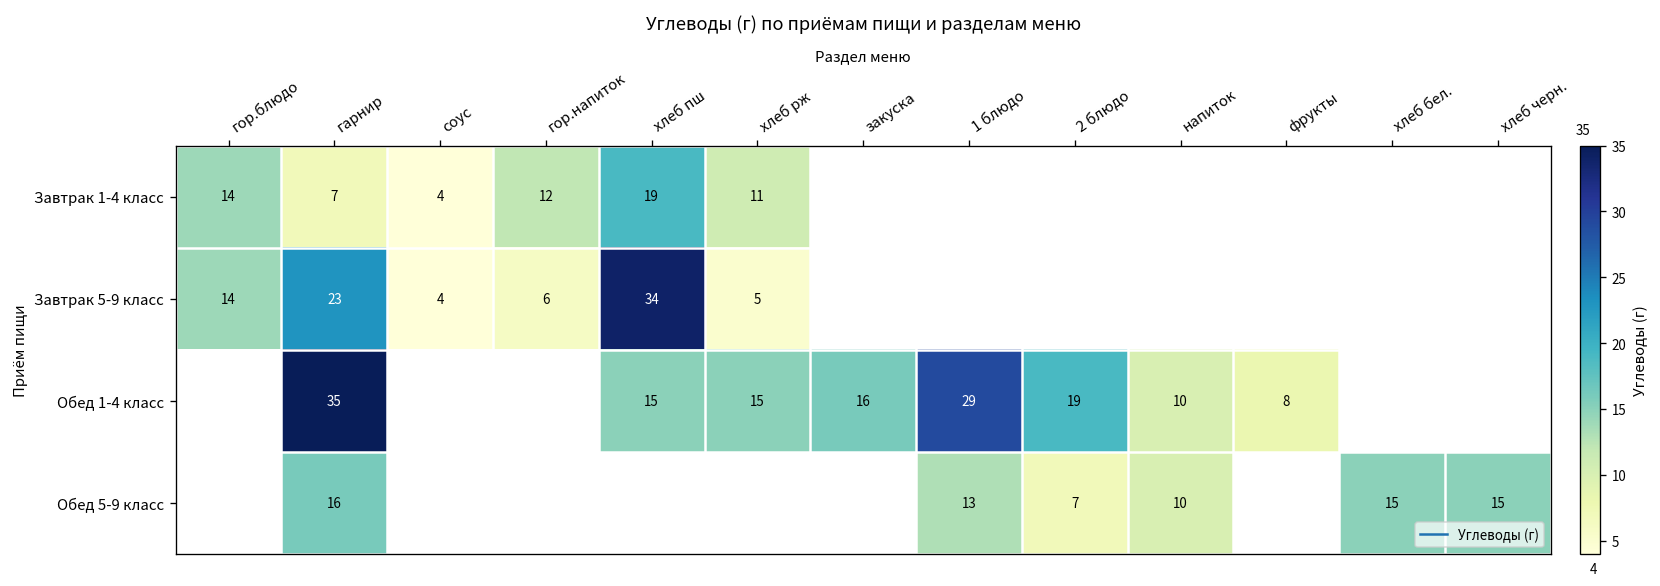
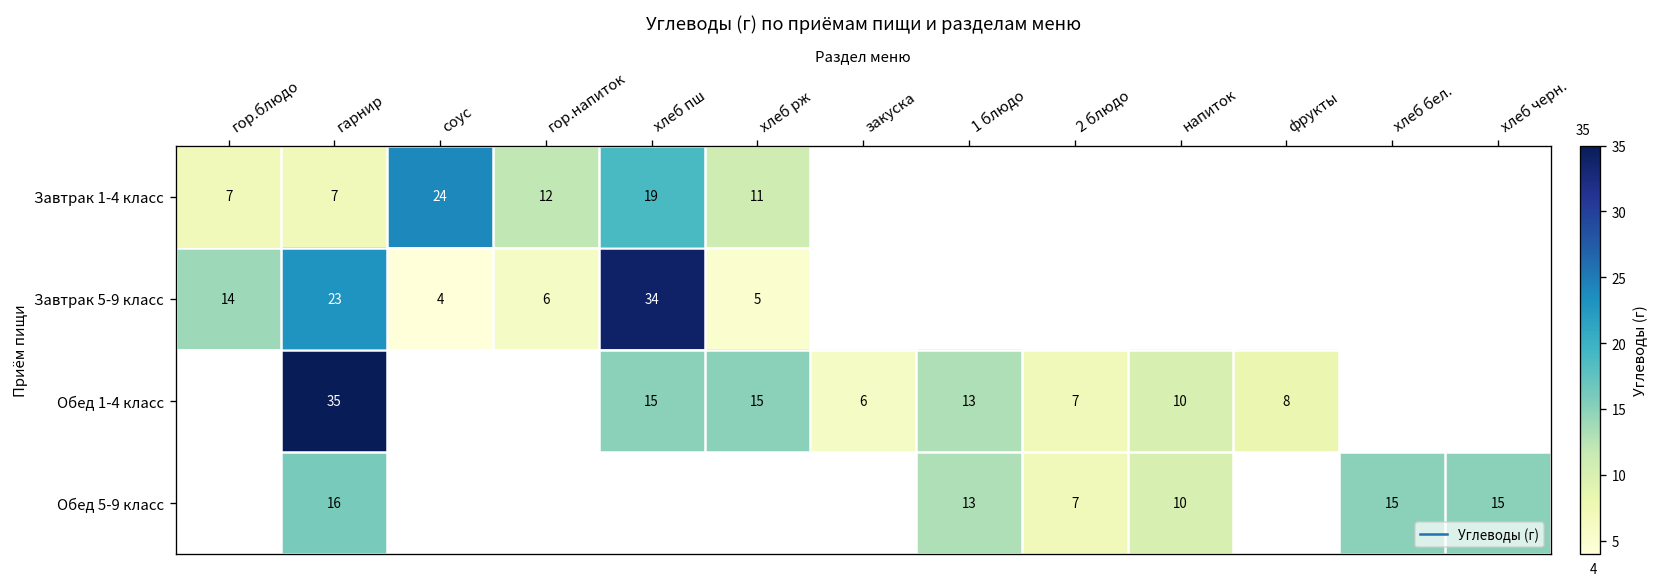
  {
    "Завтрак 1-4 класс": {
-     "гор.блюдо": 14,
+     "гор.блюдо": 7,
      "гарнир": 7,
-     "соус": 4,
+     "соус": 24,
      "гор.напиток": 12,
      "хлеб пш": 19,
      "хлеб рж": 11
    },
    "Завтрак 5-9 класс": {
      "гор.блюдо": 14,
      "гарнир": 23,
      "соус": 4,
      "гор.напиток": 6,
      "хлеб пш": 34,
      "хлеб рж": 5
    },
    "Обед 1-4 класс": {
      "гарнир": 35,
      "хлеб пш": 15,
      "хлеб рж": 15,
-     "закуска": 16,
-     "1 блюдо": 29,
-     "2 блюдо": 19,
+     "закуска": 6,
+     "1 блюдо": 13,
+     "2 блюдо": 7,
      "напиток": 10,
      "фрукты": 8
    },
    "Обед 5-9 класс": {
      "гарнир": 16,
      "1 блюдо": 13,
      "2 блюдо": 7,
      "напиток": 10,
      "хлеб бел.": 15,
      "хлеб черн.": 15
    }
  }
